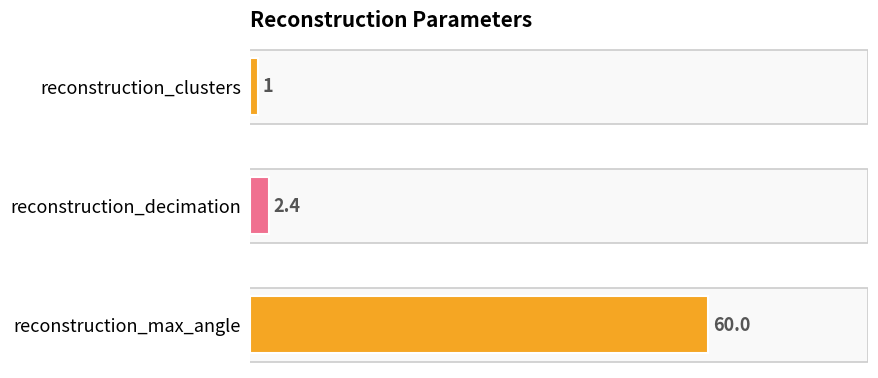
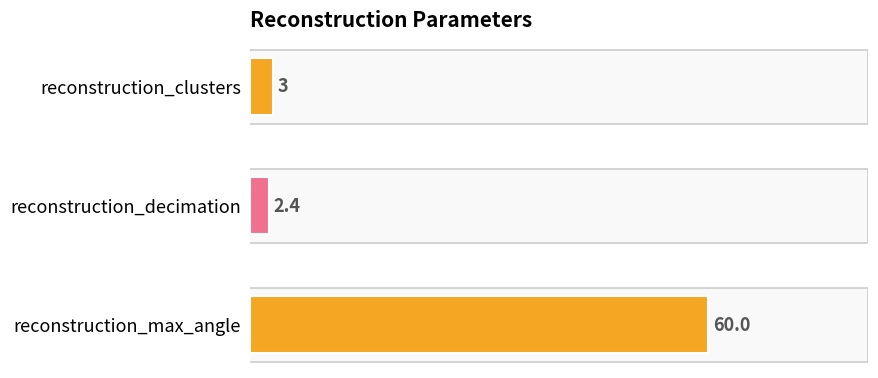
  {
-   "reconstruction_clusters": 1,
+   "reconstruction_clusters": 3,
    "reconstruction_decimation": 2.4,
    "reconstruction_max_angle": 60.0
  }
